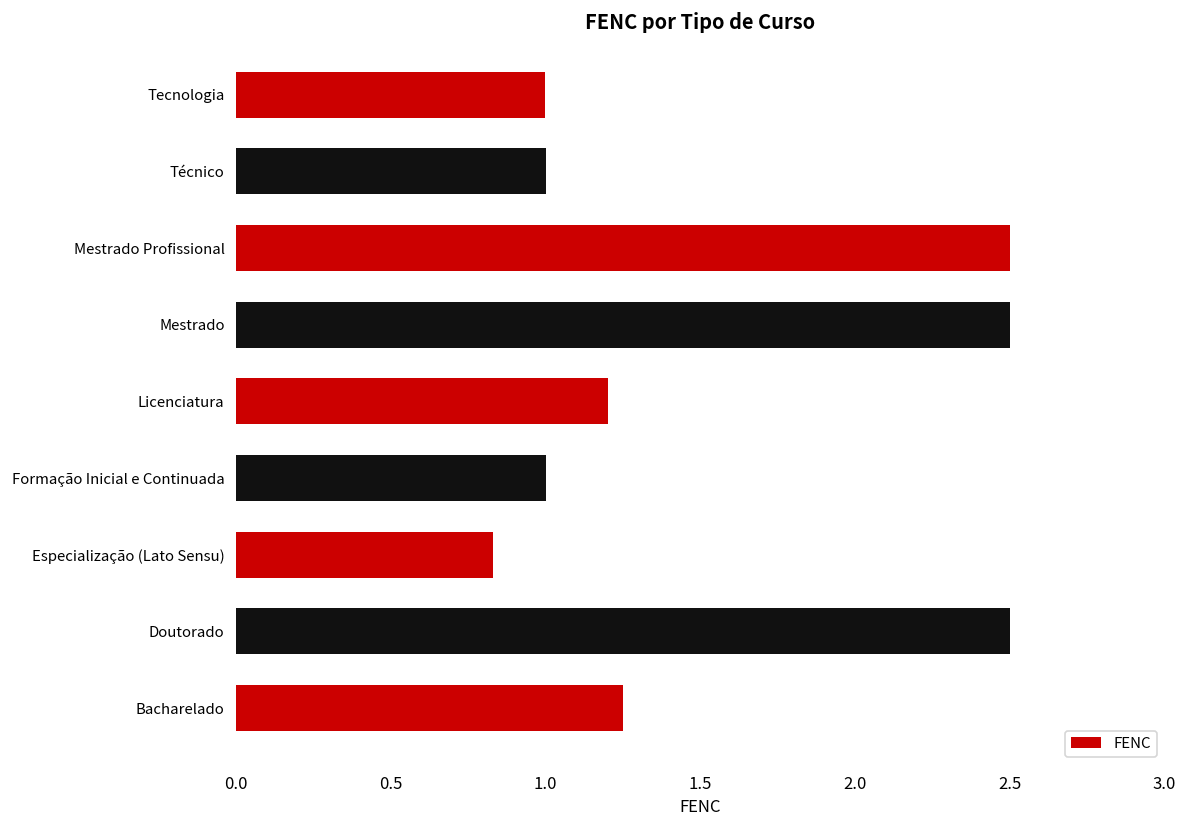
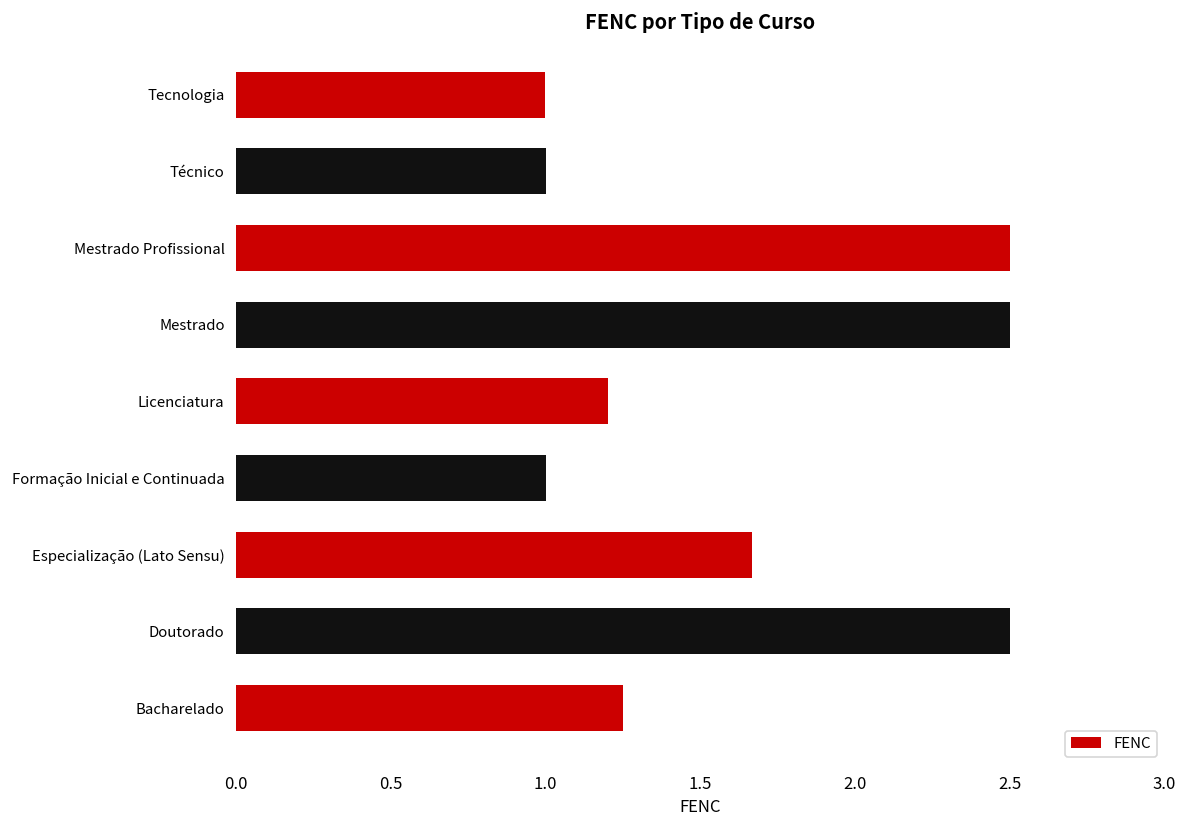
  {
    "Tecnologia": 1.00,
    "Técnico": 1.00,
    "Mestrado Profissional": 2.50,
    "Mestrado": 2.50,
    "Licenciatura": 1.20,
    "Formação Inicial e Continuada": 1.00,
-   "Especialização (Lato Sensu)": 0.83,
+   "Especialização (Lato Sensu)": 1.67,
    "Doutorado": 2.50,
    "Bacharelado": 1.25
  }
